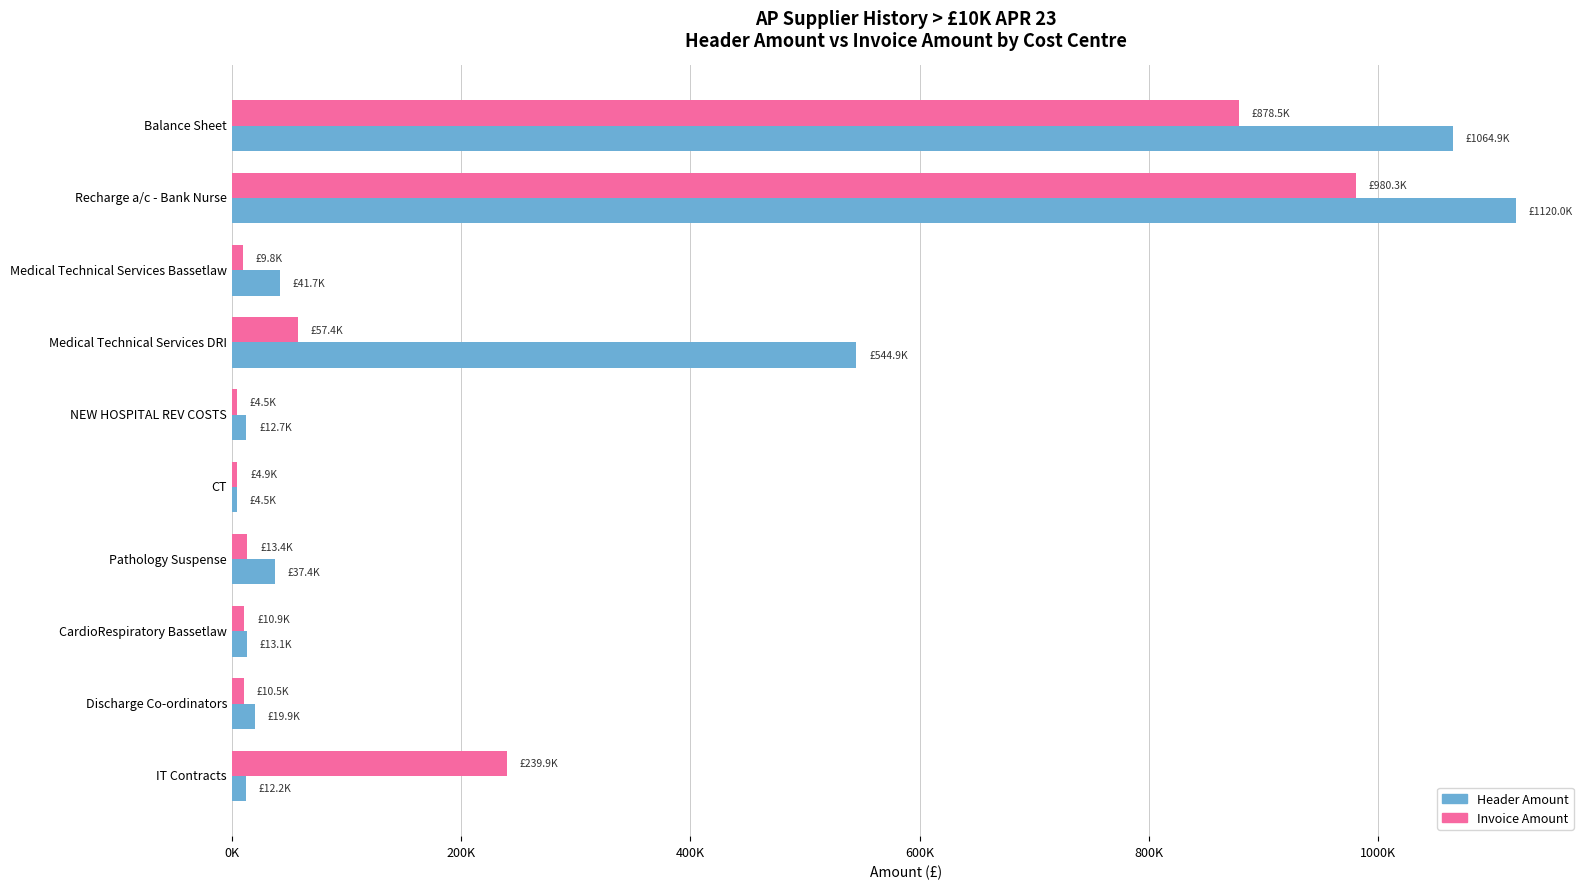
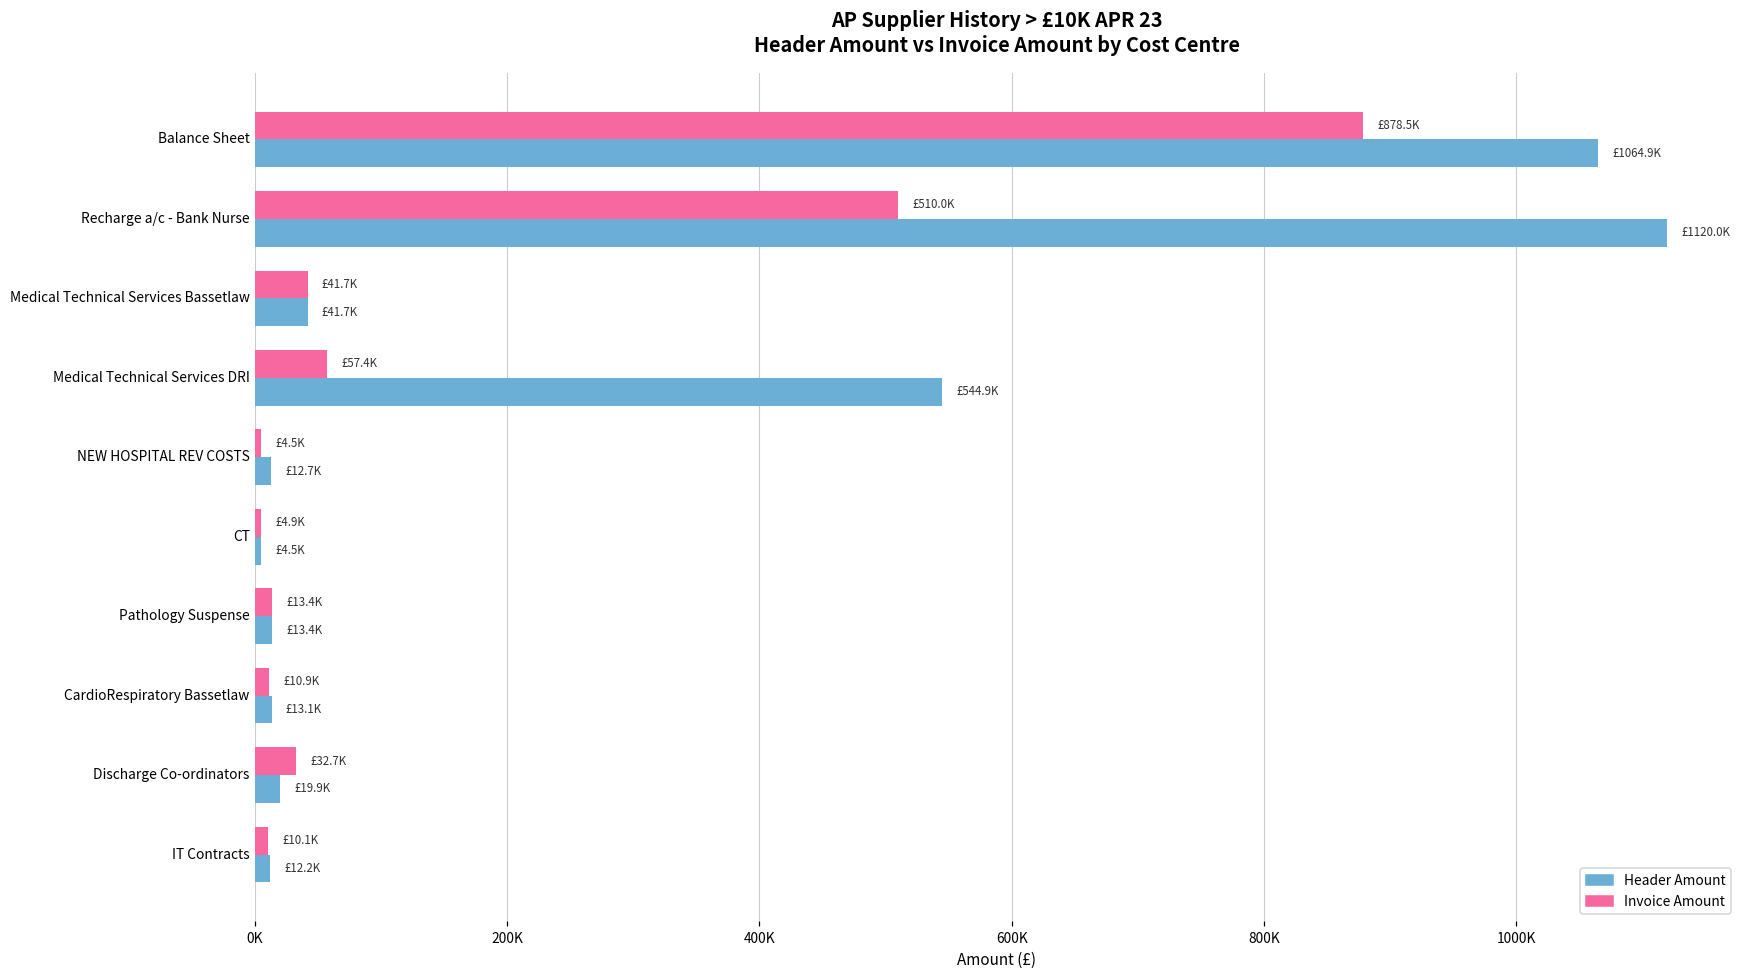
  {
    "Header Amount": {
      "Balance Sheet": "£1064.9K",
      "Recharge a/c - Bank Nurse": "£1120.0K",
      "Medical Technical Services Bassetlaw": "£41.7K",
      "Medical Technical Services DRI": "£544.9K",
      "NEW HOSPITAL REV COSTS": "£12.7K",
      "CT": "£4.5K",
-     "Pathology Suspense": "£37.4K",
+     "Pathology Suspense": "£13.4K",
      "CardioRespiratory Bassetlaw": "£13.1K",
      "Discharge Co-ordinators": "£19.9K",
      "IT Contracts": "£12.2K"
    },
    "Invoice Amount": {
      "Balance Sheet": "£878.5K",
-     "Recharge a/c - Bank Nurse": "£980.3K",
-     "Medical Technical Services Bassetlaw": "£9.8K",
+     "Recharge a/c - Bank Nurse": "£510.0K",
+     "Medical Technical Services Bassetlaw": "£41.7K",
      "Medical Technical Services DRI": "£57.4K",
      "NEW HOSPITAL REV COSTS": "£4.5K",
      "CT": "£4.9K",
      "Pathology Suspense": "£13.4K",
      "CardioRespiratory Bassetlaw": "£10.9K",
-     "Discharge Co-ordinators": "£10.5K",
-     "IT Contracts": "£239.9K"
+     "Discharge Co-ordinators": "£32.7K",
+     "IT Contracts": "£10.1K"
    }
  }
